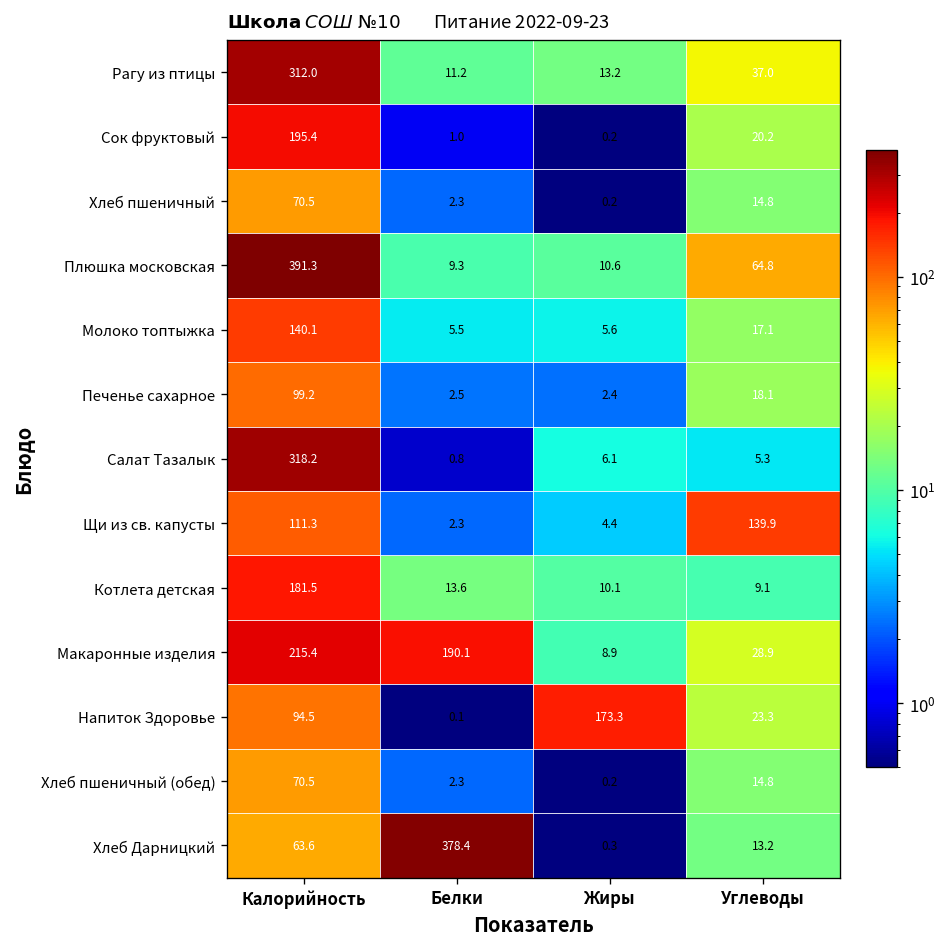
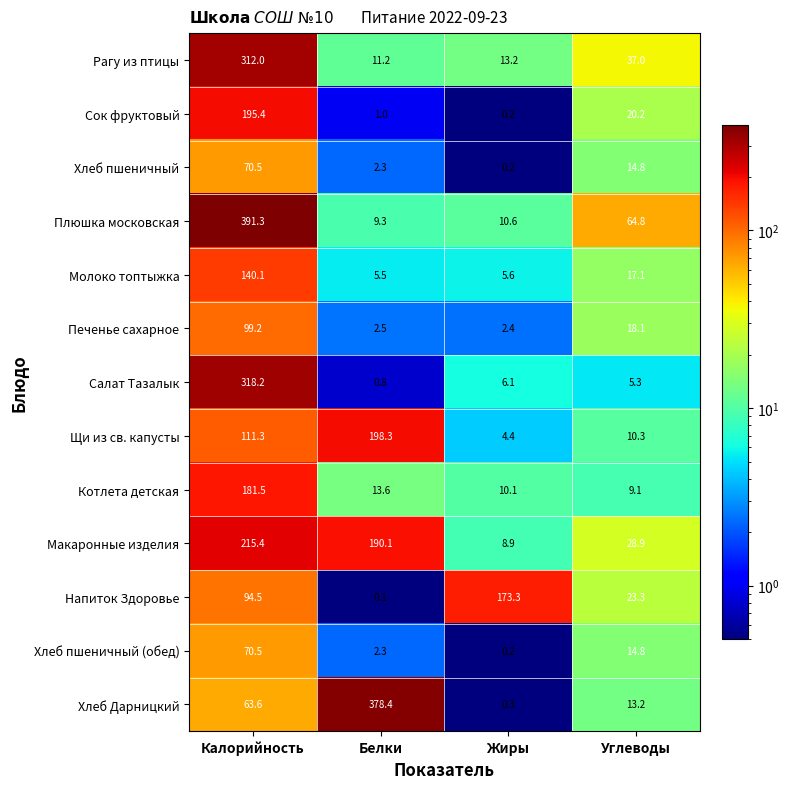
  {
    "Рагу из птицы": {
      "Калорийность": 312.0,
      "Белки": 11.2,
      "Жиры": 13.2,
      "Углеводы": 37.0
    },
    "Сок фруктовый": {
      "Калорийность": 195.4,
      "Белки": 1.0,
      "Жиры": 0.2,
      "Углеводы": 20.2
    },
    "Хлеб пшеничный": {
      "Калорийность": 70.5,
      "Белки": 2.3,
      "Жиры": 0.2,
      "Углеводы": 14.8
    },
    "Плюшка московская": {
      "Калорийность": 391.3,
      "Белки": 9.3,
      "Жиры": 10.6,
      "Углеводы": 64.8
    },
    "Молоко топтыжка": {
      "Калорийность": 140.1,
      "Белки": 5.5,
      "Жиры": 5.6,
      "Углеводы": 17.1
    },
    "Печенье сахарное": {
      "Калорийность": 99.2,
      "Белки": 2.5,
      "Жиры": 2.4,
      "Углеводы": 18.1
    },
    "Салат Тазалык": {
      "Калорийность": 318.2,
      "Белки": 0.8,
      "Жиры": 6.1,
      "Углеводы": 5.3
    },
    "Щи из св. капусты": {
      "Калорийность": 111.3,
-     "Белки": 2.3,
+     "Белки": 198.3,
      "Жиры": 4.4,
-     "Углеводы": 139.9
+     "Углеводы": 10.3
    },
    "Котлета детская": {
      "Калорийность": 181.5,
      "Белки": 13.6,
      "Жиры": 10.1,
      "Углеводы": 9.1
    },
    "Макаронные изделия": {
      "Калорийность": 215.4,
      "Белки": 190.1,
      "Жиры": 8.9,
      "Углеводы": 28.9
    },
    "Напиток Здоровье": {
      "Калорийность": 94.5,
      "Белки": 0.1,
      "Жиры": 173.3,
      "Углеводы": 23.3
    },
    "Хлеб пшеничный (обед)": {
      "Калорийность": 70.5,
      "Белки": 2.3,
      "Жиры": 0.2,
      "Углеводы": 14.8
    },
    "Хлеб Дарницкий": {
      "Калорийность": 63.6,
      "Белки": 378.4,
      "Жиры": 0.3,
      "Углеводы": 13.2
    }
  }
